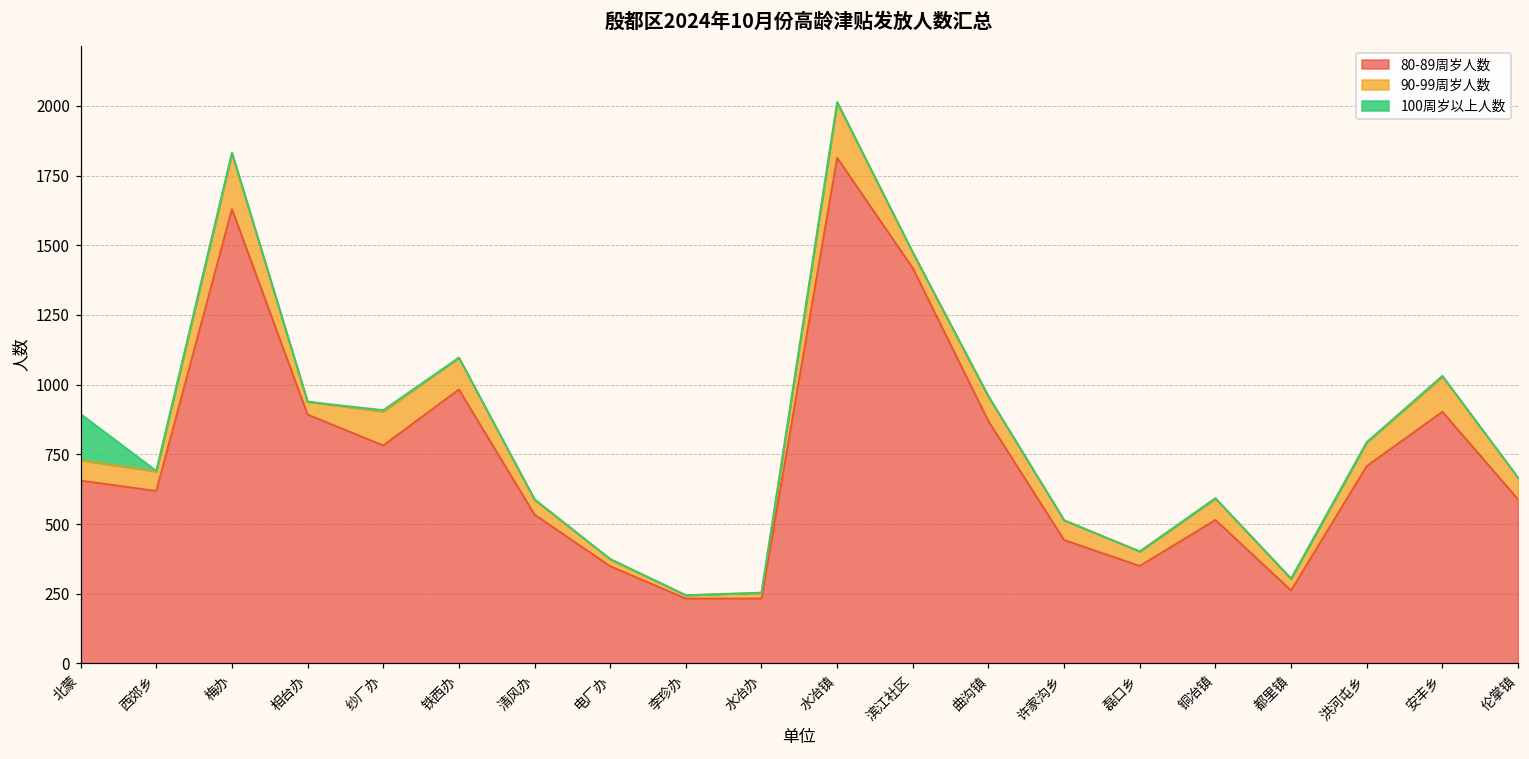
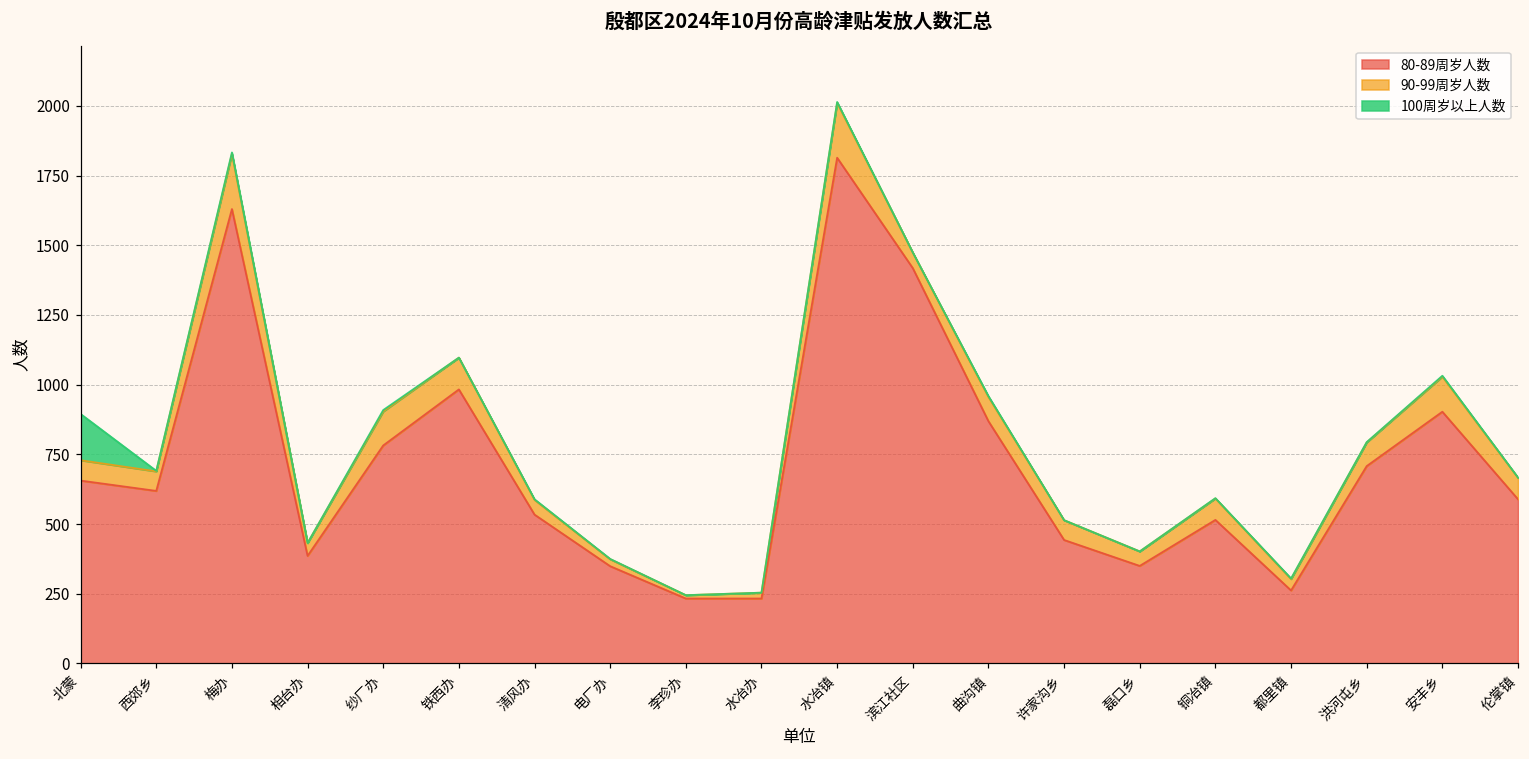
  {
    "80-89周岁人数": {
      "北蒙": 660,
      "西郊乡": 620,
      "梅办": 1630,
-     "相台办": 890,
+     "相台办": 390,
      "纱厂办": 780,
      "铁西办": 980,
      "清风办": 530,
      "电厂办": 350,
      "李珍办": 230,
      "水冶办": 230,
      "水冶镇": 1810,
      "滨江社区": 1420,
      "曲沟镇": 870,
      "许家沟乡": 440,
      "磊口乡": 350,
      "铜冶镇": 520,
      "都里镇": 260,
      "洪河屯乡": 710,
      "安丰乡": 900,
      "伦掌镇": 590
    },
    "90-99周岁人数": {
      "北蒙": 70
    },
    "100周岁以上人数": {
      "北蒙": 170
    }
  }
